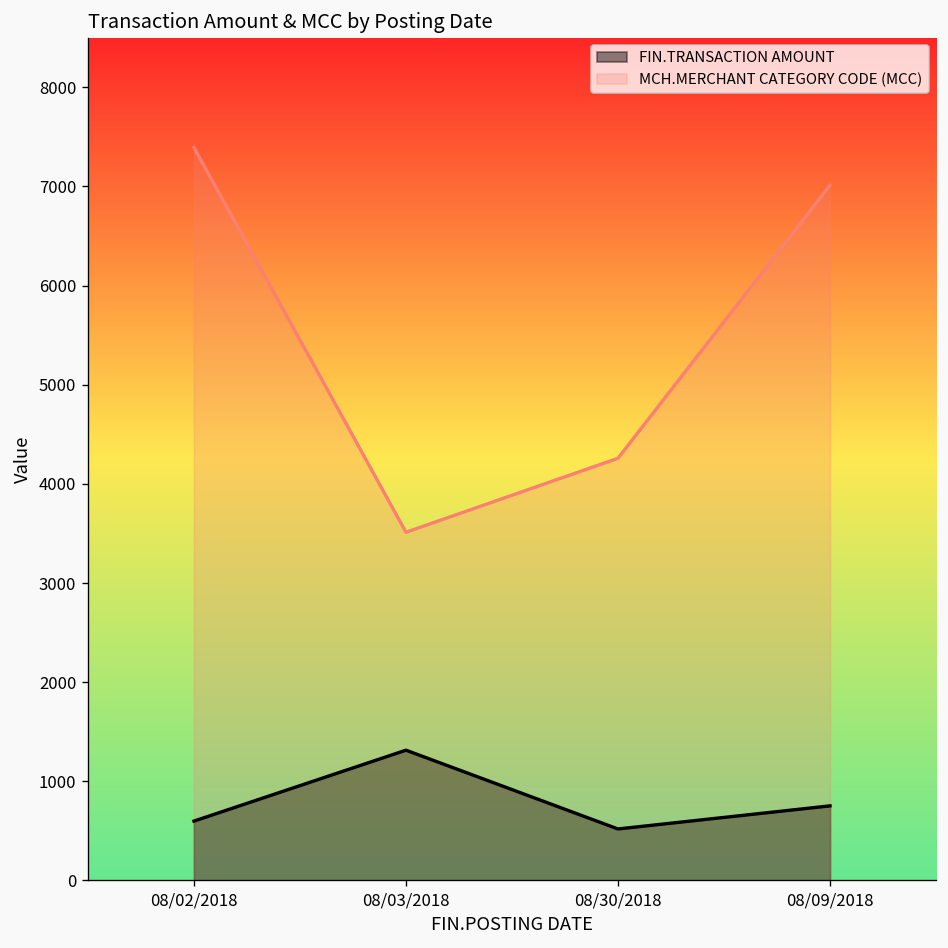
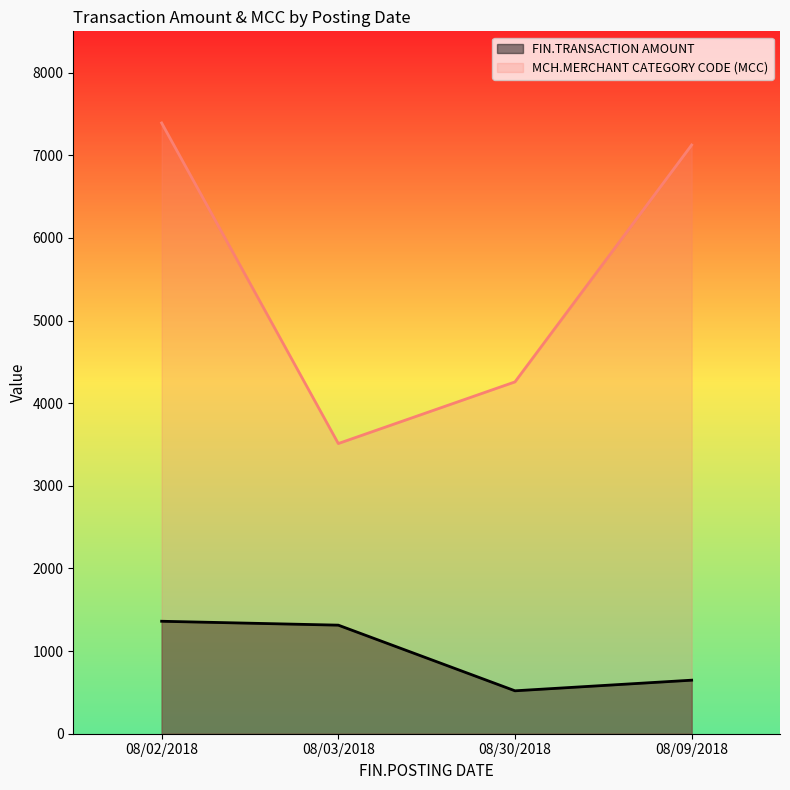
  {
    "FIN.TRANSACTION AMOUNT": {
-     "08/02/2018": 600,
+     "08/02/2018": 1400,
      "08/03/2018": 1300,
      "08/30/2018": 500,
-     "08/09/2018": 800
+     "08/09/2018": 600
    },
    "MCH.MERCHANT CATEGORY CODE (MCC)": {
      "08/02/2018": 7400,
      "08/03/2018": 3500,
      "08/30/2018": 4300,
-     "08/09/2018": 7000
+     "08/09/2018": 7100
    }
  }
